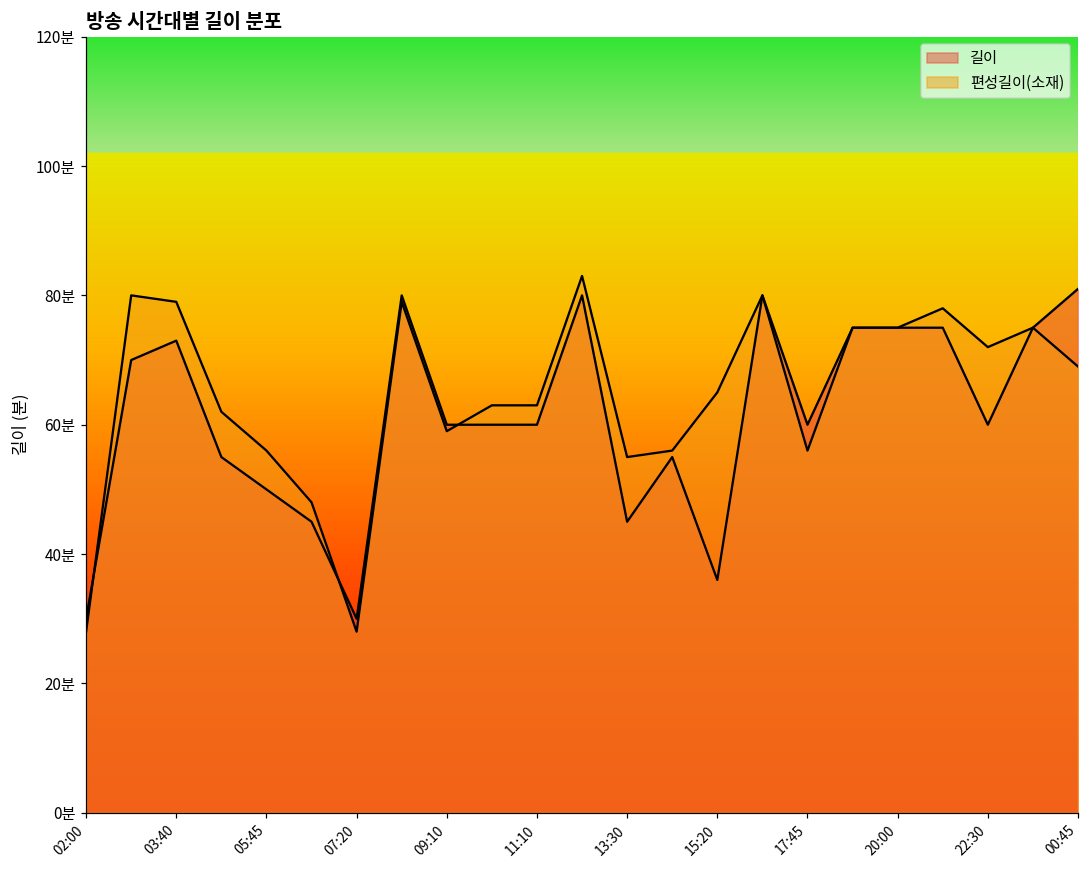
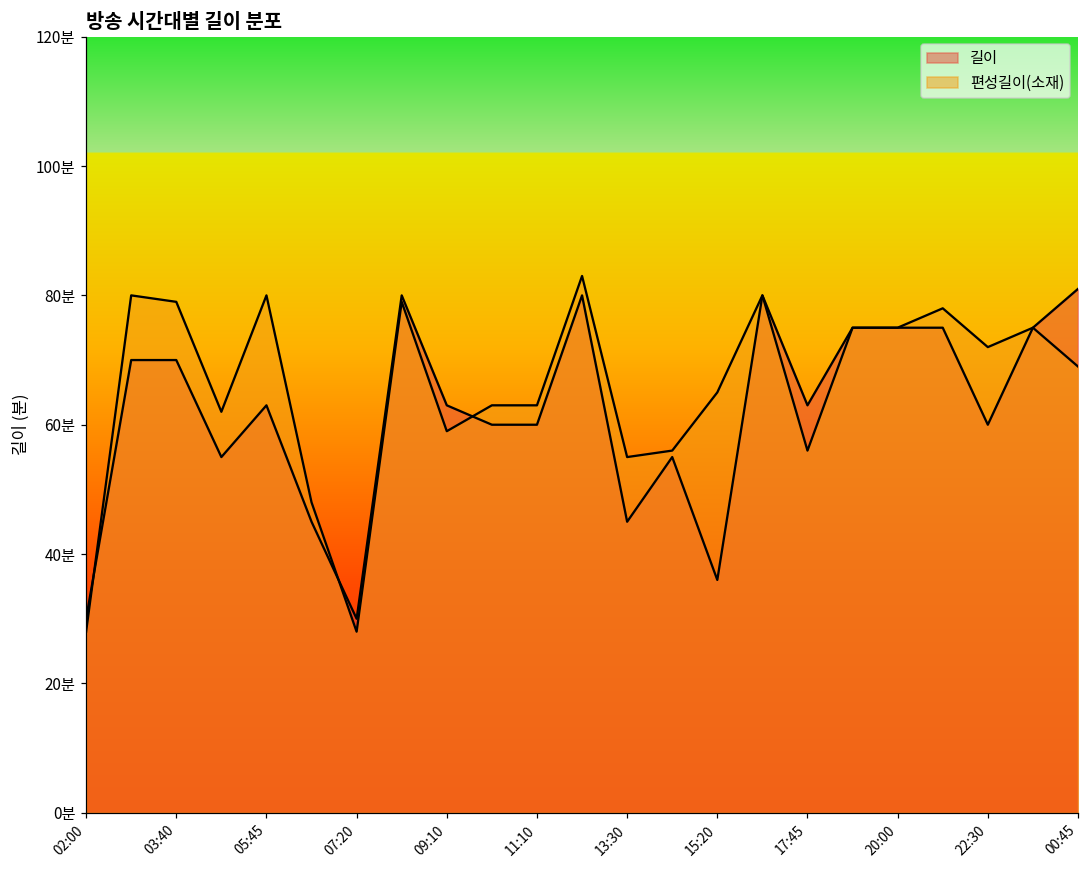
  {
    "길이": {
      "02:00": "30분",
-     "03:40": "73분",
-     "05:45": "50분",
+     "03:40": "70분",
+     "05:45": "63분",
      "07:20": "30분",
-     "09:10": "60분",
+     "09:10": "63분",
      "11:10": "60분",
      "13:30": "45분",
      "15:20": "36분",
-     "17:45": "60분",
+     "17:45": "63분",
      "22:30": "60분",
      "00:45": "81분"
    },
    "편성길이(소재)": {
      "02:00": "28분",
      "03:40": "79분",
-     "05:45": "56분",
+     "05:45": "80분",
      "07:20": "28분",
      "09:10": "59분",
      "11:10": "63분",
      "13:30": "55분",
      "15:20": "65분",
      "17:45": "56분",
      "22:30": "72분",
      "00:45": "69분"
    }
  }
